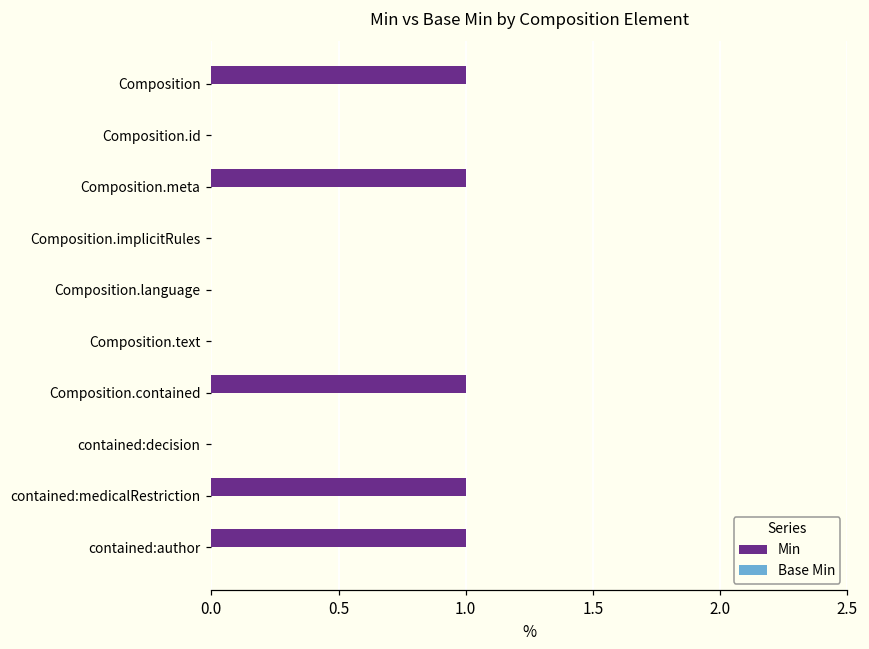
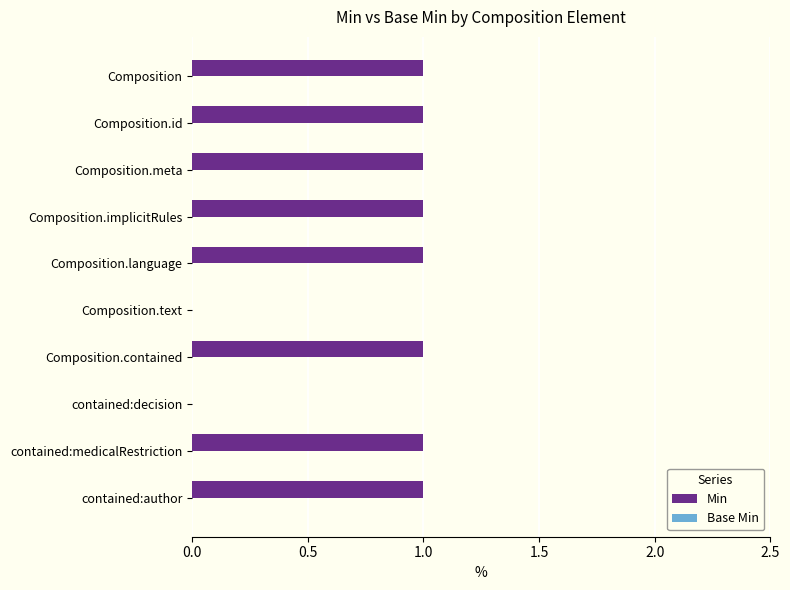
  {
    "Min": {
      "Composition": 1,
-     "Composition.id": 0,
+     "Composition.id": 1,
      "Composition.meta": 1,
-     "Composition.implicitRules": 0,
-     "Composition.language": 0,
+     "Composition.implicitRules": 1,
+     "Composition.language": 1,
      "Composition.text": 0,
      "Composition.contained": 1,
      "contained:decision": 0,
      "contained:medicalRestriction": 1,
      "contained:author": 1
    },
    "Base Min": {
      "Composition": 0,
      "Composition.id": 0,
      "Composition.meta": 0,
      "Composition.implicitRules": 0,
      "Composition.language": 0,
      "Composition.text": 0,
      "Composition.contained": 0,
      "contained:decision": 0,
      "contained:medicalRestriction": 0,
      "contained:author": 0
    }
  }
